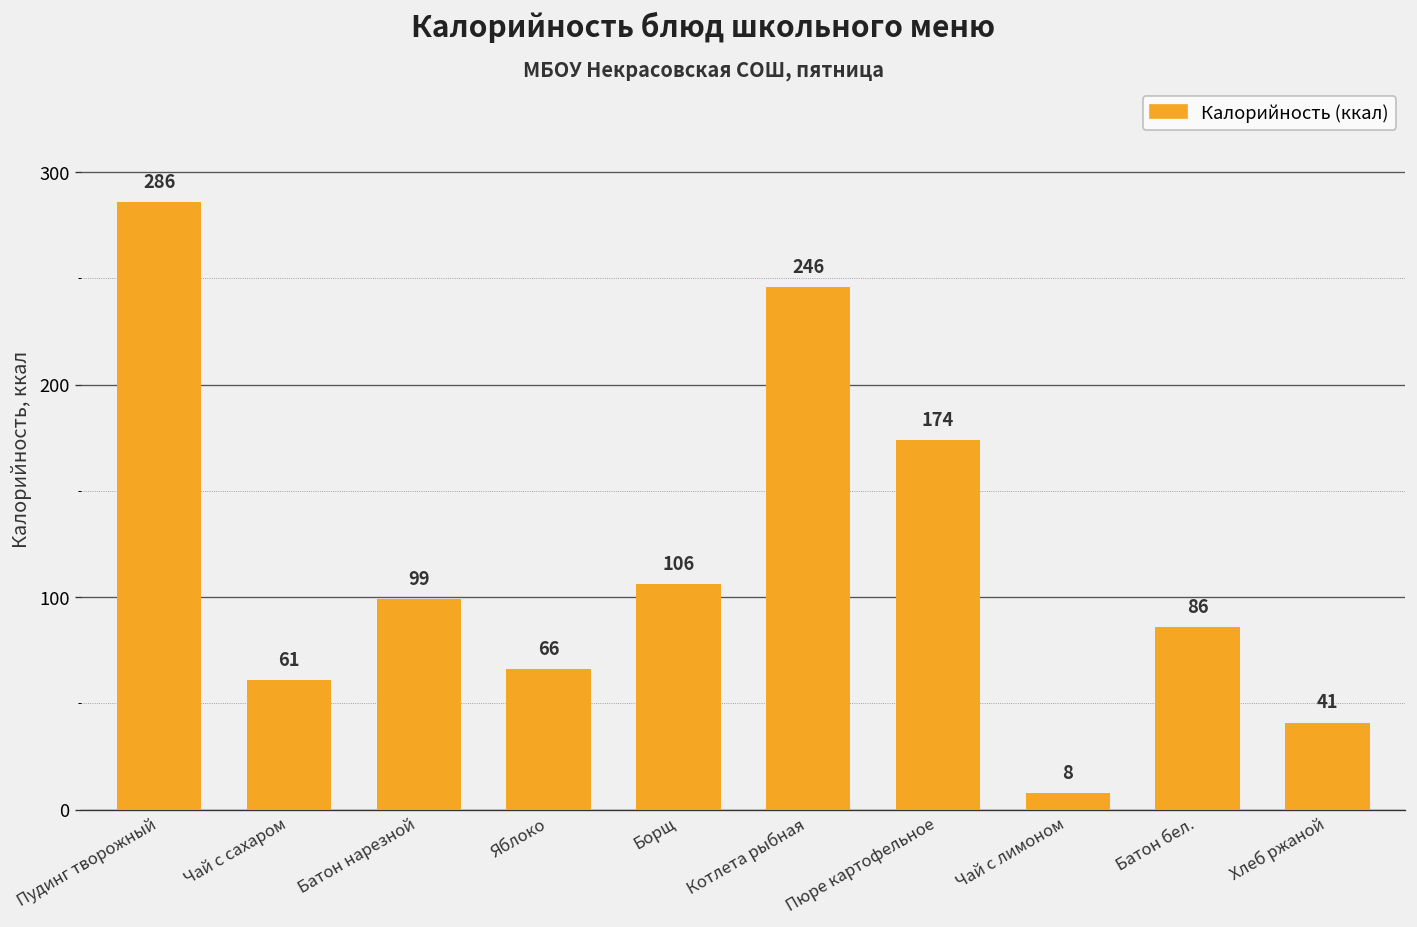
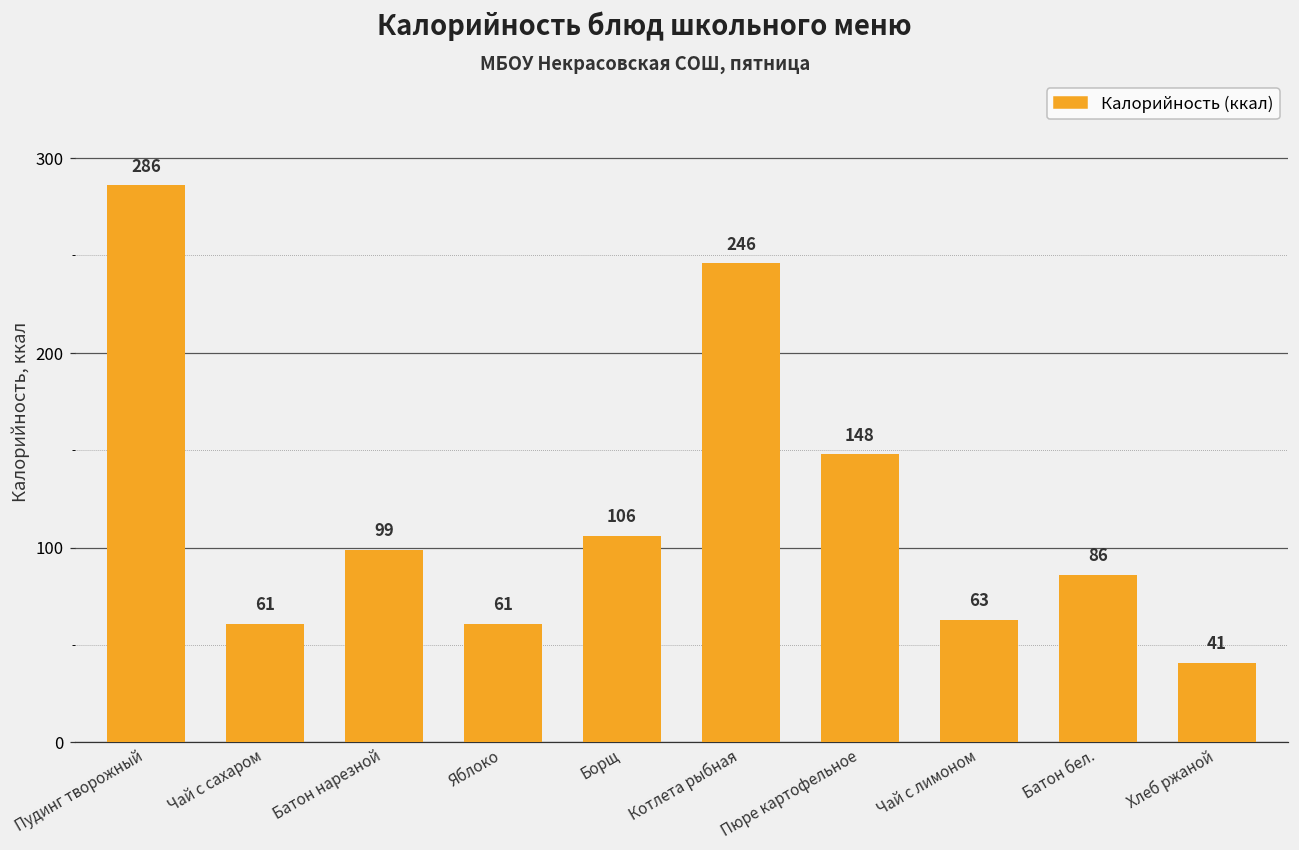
  {
    "Пудинг творожный": 286,
    "Чай с сахаром": 61,
    "Батон нарезной": 99,
-   "Яблоко": 66,
+   "Яблоко": 61,
    "Борщ": 106,
    "Котлета рыбная": 246,
-   "Пюре картофельное": 174,
-   "Чай с лимоном": 8,
+   "Пюре картофельное": 148,
+   "Чай с лимоном": 63,
    "Батон бел.": 86,
    "Хлеб ржаной": 41
  }
